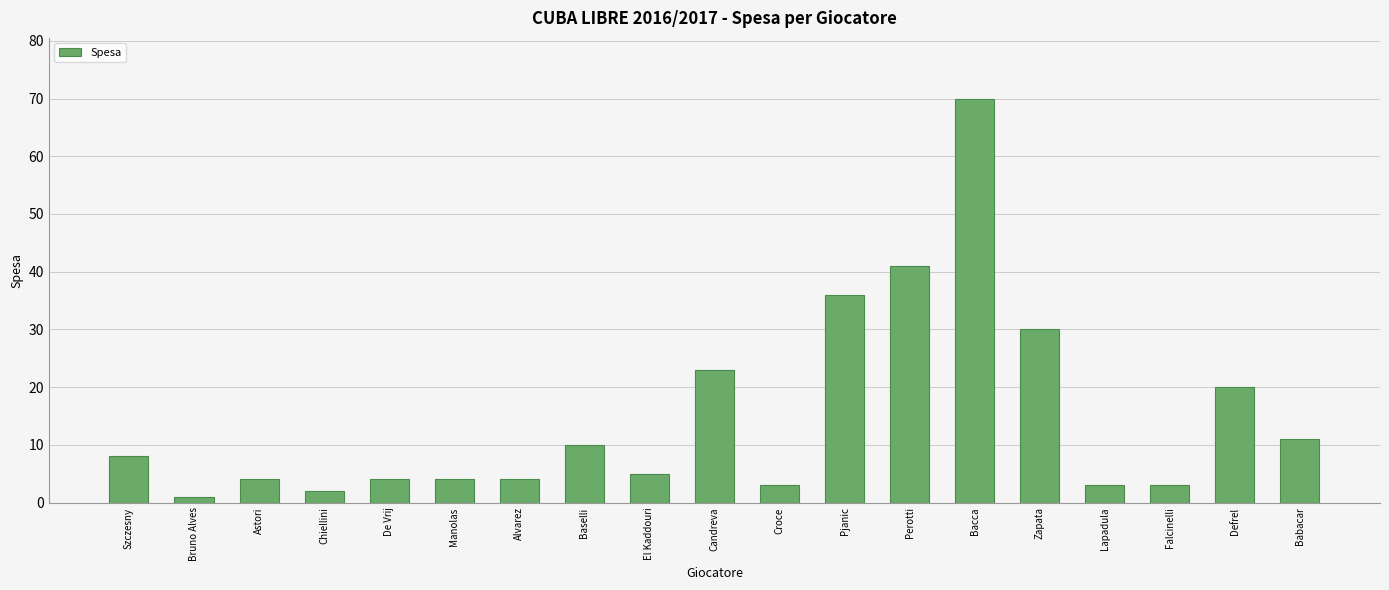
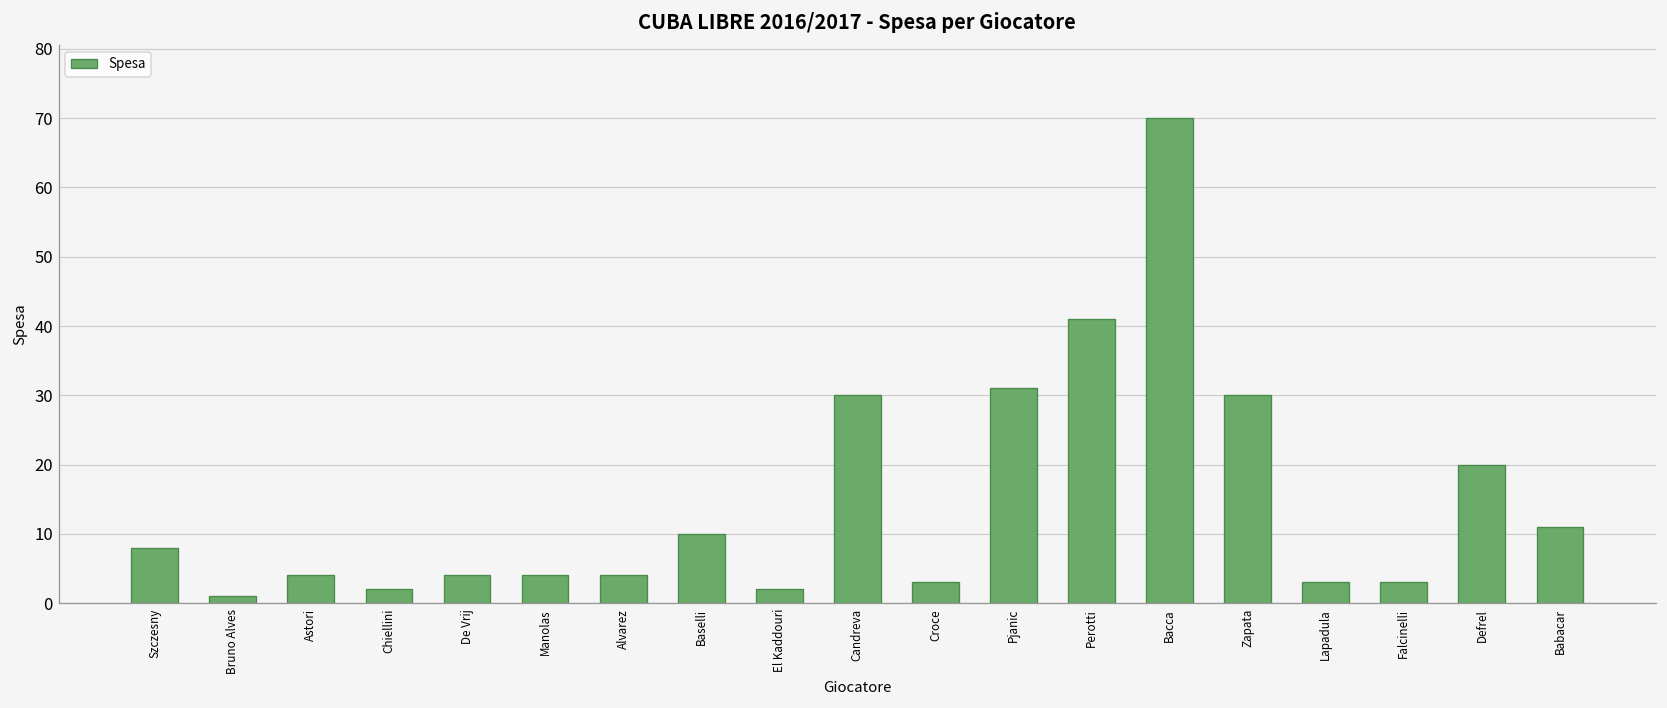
  {
    "Szczesny": 8,
    "Bruno Alves": 1,
    "Astori": 4,
    "Chiellini": 2,
    "De Vrij": 4,
    "Manolas": 4,
    "Alvarez": 4,
    "Baselli": 10,
-   "El Kaddouri": 5,
-   "Candreva": 23,
+   "El Kaddouri": 2,
+   "Candreva": 30,
    "Croce": 3,
-   "Pjanic": 36,
+   "Pjanic": 31,
    "Perotti": 41,
    "Bacca": 70,
    "Zapata": 30,
    "Lapadula": 3,
    "Falcinelli": 3,
    "Defrel": 20,
    "Babacar": 11
  }
